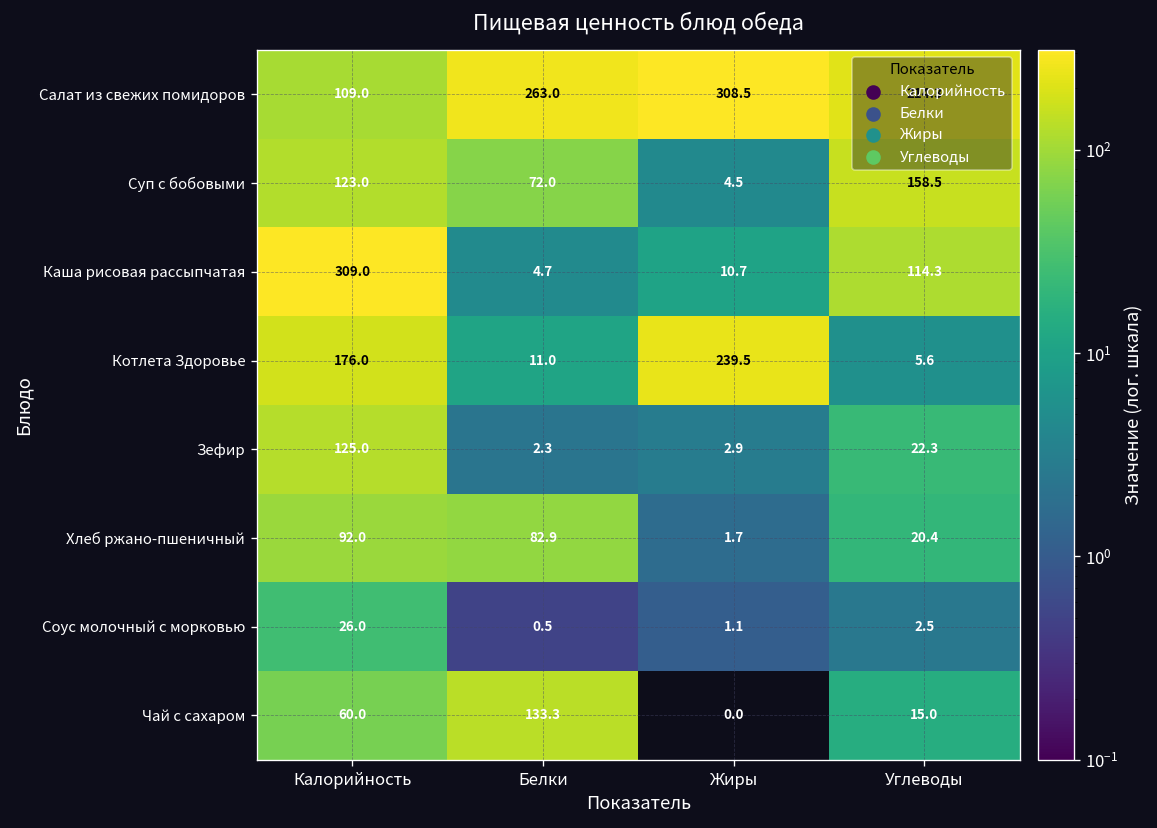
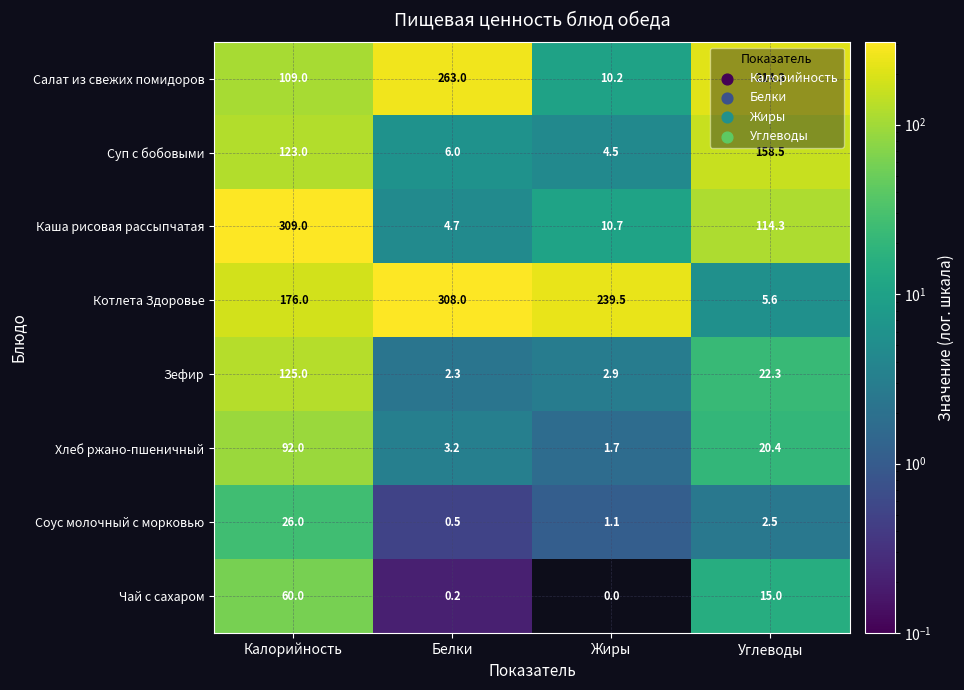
  {
    "Салат из свежих помидоров": {
      "Калорийность": 109.0,
      "Белки": 263.0,
-     "Жиры": 308.5
+     "Жиры": 10.2
    },
    "Суп с бобовыми": {
      "Калорийность": 123.0,
-     "Белки": 72.0,
+     "Белки": 6.0,
      "Жиры": 4.5
    },
    "Каша рисовая рассыпчатая": {
      "Калорийность": 309.0,
      "Белки": 4.7,
      "Жиры": 10.7,
      "Углеводы": 114.3
    },
    "Котлета Здоровье": {
      "Калорийность": 176.0,
-     "Белки": 11.0,
+     "Белки": 308.0,
      "Жиры": 239.5,
      "Углеводы": 5.6
    },
    "Зефир": {
      "Калорийность": 125.0,
      "Белки": 2.3,
      "Жиры": 2.9,
      "Углеводы": 22.3
    },
    "Хлеб ржано-пшеничный": {
      "Калорийность": 92.0,
-     "Белки": 82.9,
+     "Белки": 3.2,
      "Жиры": 1.7,
      "Углеводы": 20.4
    },
    "Соус молочный с морковью": {
      "Калорийность": 26.0,
      "Белки": 0.5,
      "Жиры": 1.1,
      "Углеводы": 2.5
    },
    "Чай с сахаром": {
      "Калорийность": 60.0,
-     "Белки": 133.3,
+     "Белки": 0.2,
      "Жиры": 0.0,
      "Углеводы": 15.0
    }
  }
